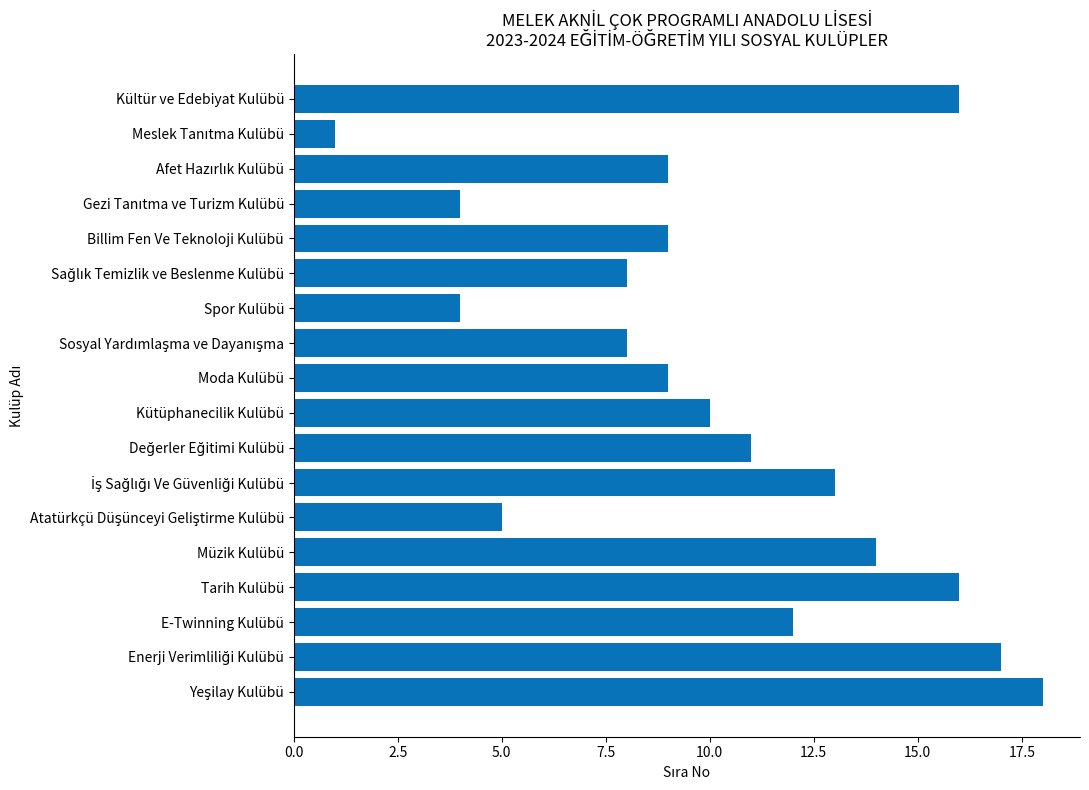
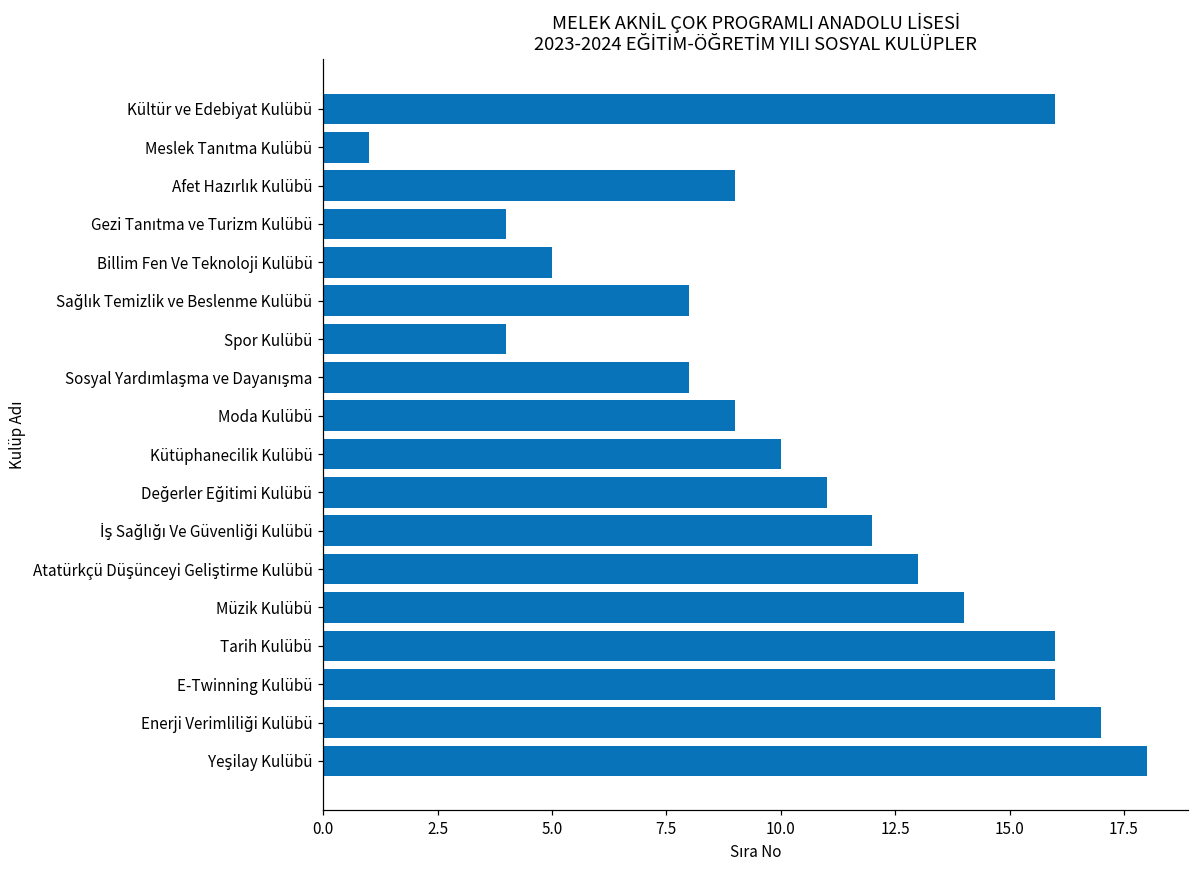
  {
    "Kültür ve Edebiyat Kulübü": 16,
    "Meslek Tanıtma Kulübü": 1,
    "Afet Hazırlık Kulübü": 9,
    "Gezi Tanıtma ve Turizm Kulübü": 4,
-   "Billim Fen Ve Teknoloji Kulübü": 9,
+   "Billim Fen Ve Teknoloji Kulübü": 5,
    "Sağlık Temizlik ve Beslenme Kulübü": 8,
    "Spor Kulübü": 4,
    "Sosyal Yardımlaşma ve Dayanışma": 8,
    "Moda Kulübü": 9,
    "Kütüphanecilik Kulübü": 10,
    "Değerler Eğitimi Kulübü": 11,
-   "İş Sağlığı Ve Güvenliği Kulübü": 13,
-   "Atatürkçü Düşünceyi Geliştirme Kulübü": 5,
+   "İş Sağlığı Ve Güvenliği Kulübü": 12,
+   "Atatürkçü Düşünceyi Geliştirme Kulübü": 13,
    "Müzik Kulübü": 14,
    "Tarih Kulübü": 16,
-   "E-Twinning Kulübü": 12,
+   "E-Twinning Kulübü": 16,
    "Enerji Verimliliği Kulübü": 17,
    "Yeşilay Kulübü": 18
  }
